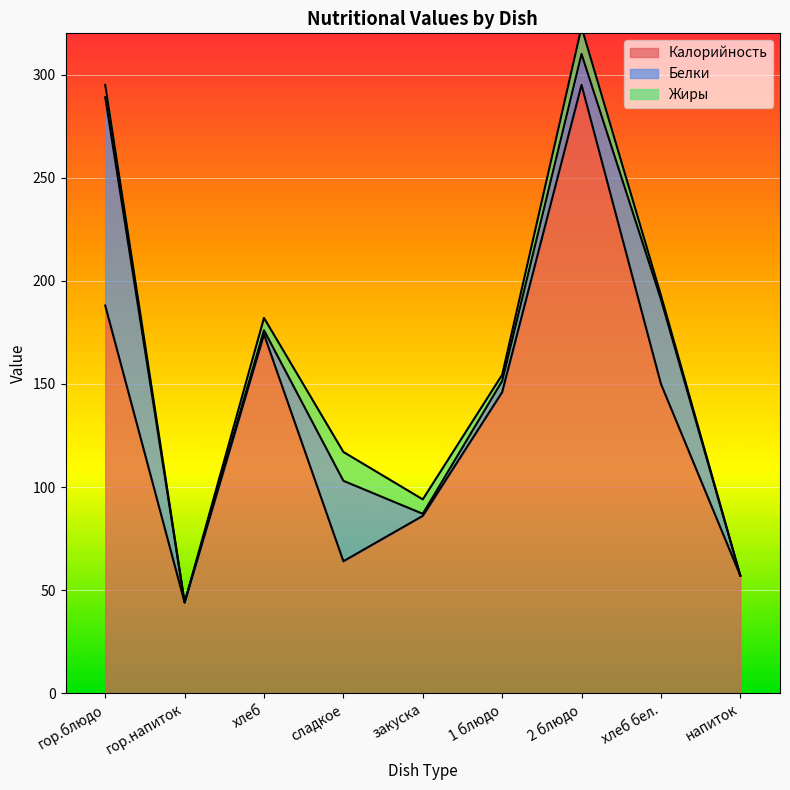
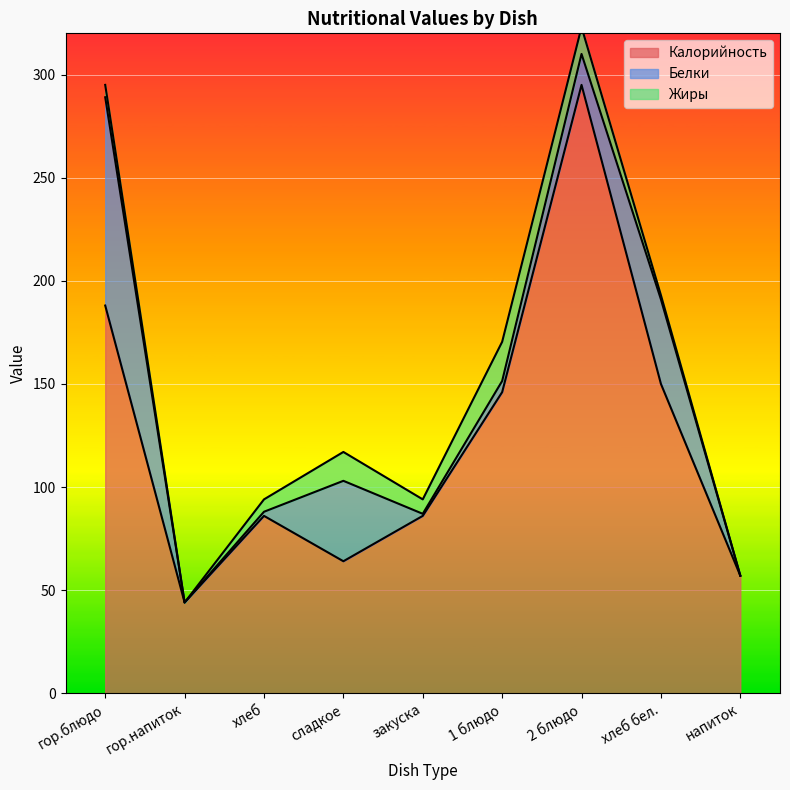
  {
    "Калорийность": {
      "гор.блюдо": 188,
-     "хлеб": 174,
+     "хлеб": 86,
      "сладкое": 64,
      "1 блюдо": 146,
      "2 блюдо": 295,
      "хлеб бел.": 150
    },
    "Белки": {
      "гор.блюдо": 101,
      "хлеб": 2,
      "сладкое": 39,
      "1 блюдо": 5,
      "2 блюдо": 15,
      "хлеб бел.": 41
    },
    "Жиры": {
      "гор.блюдо": 6,
      "хлеб": 6,
      "сладкое": 14,
      "закуска": 7,
-     "1 блюдо": 3,
+     "1 блюдо": 19,
      "хлеб бел.": 2
    }
  }
